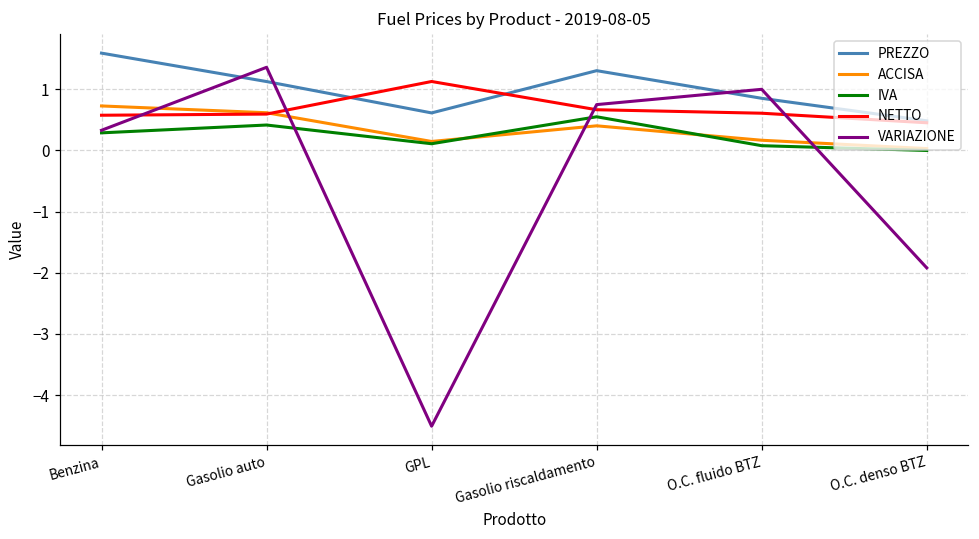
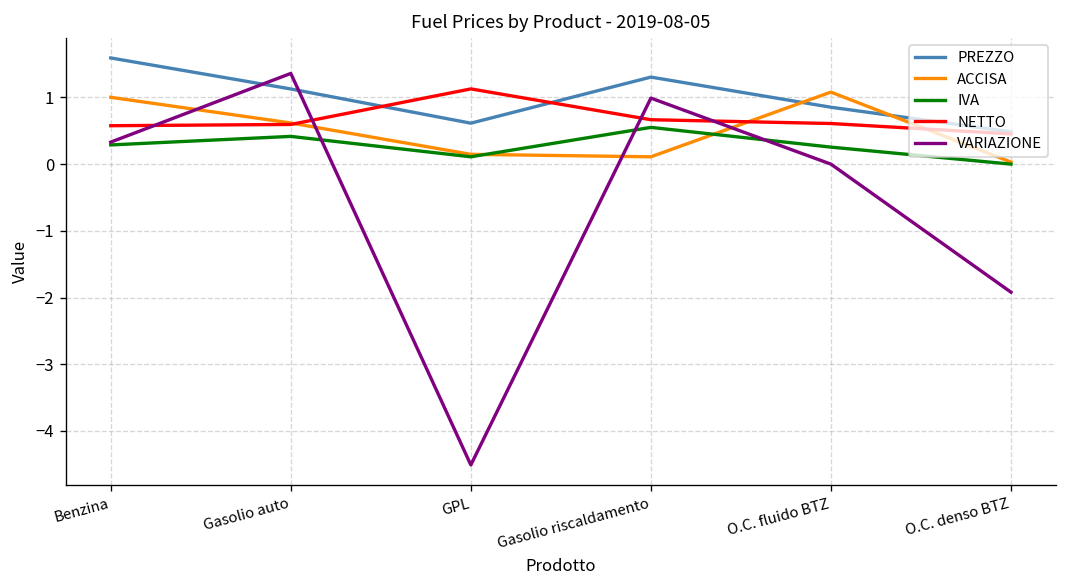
  {
    "PREZZO": {
      "Benzina": 1.6,
      "Gasolio auto": 1.1,
      "GPL": 0.6,
      "Gasolio riscaldamento": 1.3,
      "O.C. fluido BTZ": 0.9
    },
    "ACCISA": {
-     "Benzina": 0.7,
-     "Gasolio riscaldamento": 0.4,
-     "O.C. fluido BTZ": 0.2
+     "Benzina": 1.0,
+     "Gasolio riscaldamento": 0.1,
+     "O.C. fluido BTZ": 1.1
    },
    "IVA": {
      "Gasolio auto": 0.4,
      "Gasolio riscaldamento": 0.6,
-     "O.C. fluido BTZ": 0.1
+     "O.C. fluido BTZ": 0.3
    },
    "NETTO": {
      "Benzina": 0.6,
      "GPL": 1.1,
      "Gasolio riscaldamento": 0.7,
      "O.C. fluido BTZ": 0.6
    },
    "VARIAZIONE": {
      "Gasolio auto": 1.4,
      "GPL": -4.5,
-     "Gasolio riscaldamento": 0.8,
-     "O.C. fluido BTZ": 1,
+     "Gasolio riscaldamento": 1.0,
+     "O.C. fluido BTZ": 0,
      "O.C. denso BTZ": -1.9
    }
  }
